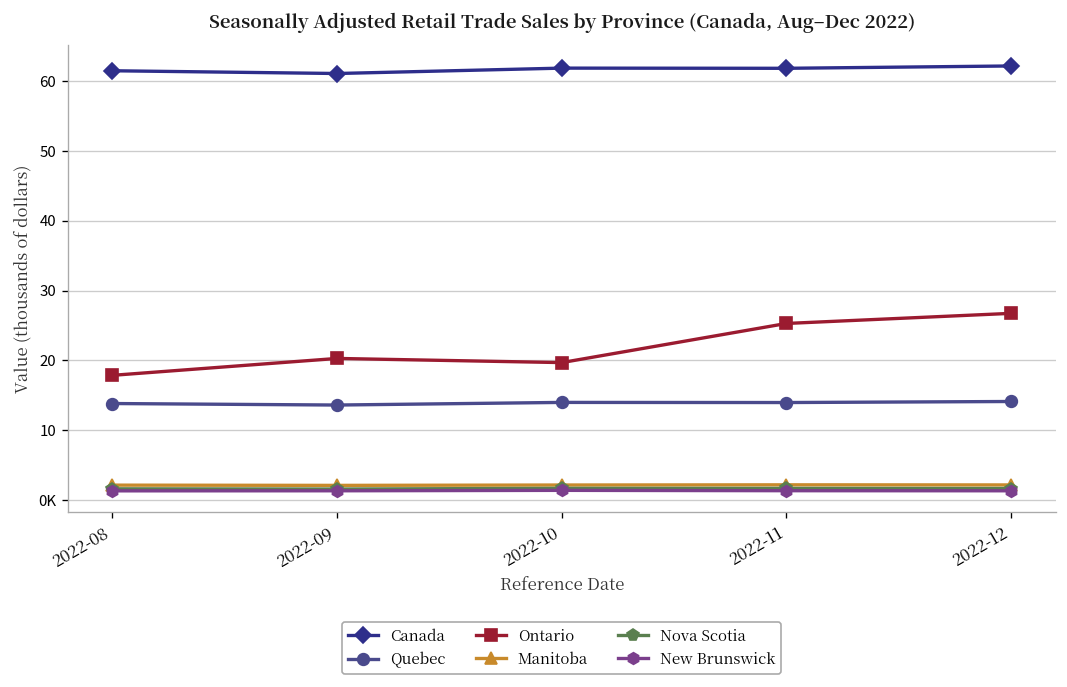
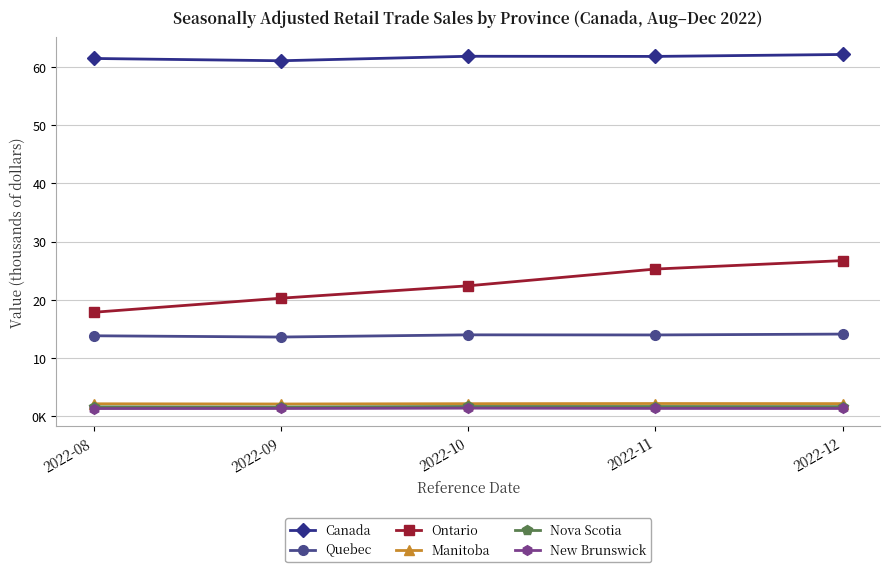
  {
    "Ontario": {
      "2022-08": 18,
      "2022-09": 20,
-     "2022-10": 20,
+     "2022-10": 22,
      "2022-11": 25,
      "2022-12": 27
    },
    "Manitoba": {
      "2022-08": 2,
      "2022-09": 2,
      "2022-10": 2,
      "2022-11": 2,
      "2022-12": 2
    }
  }
